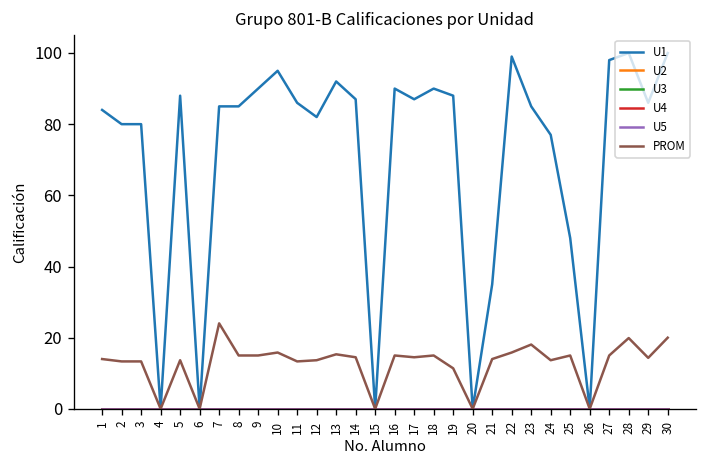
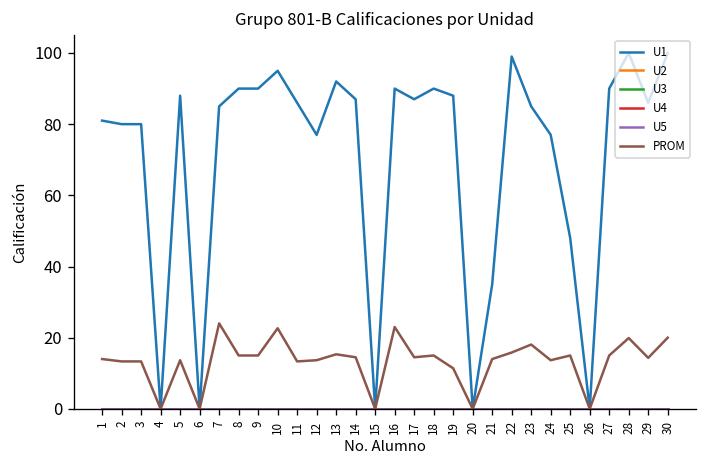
  {
    "U1": {
-     "1": 84,
+     "1": 81,
      "2": 80,
      "3": 80,
      "5": 88,
      "7": 85,
-     "8": 85,
+     "8": 90,
      "9": 90,
      "10": 95,
      "11": 86,
-     "12": 82,
+     "12": 77,
      "13": 92,
      "14": 87,
      "16": 90,
      "17": 87,
      "18": 90,
      "19": 88,
      "21": 35,
      "22": 99,
      "23": 85,
      "24": 77,
      "25": 48,
-     "27": 98
+     "27": 90
    },
    "U5": {
      "1": 0,
      "2": 0,
      "3": 0,
      "5": 0,
      "7": 0,
      "8": 0,
      "9": 0,
      "10": 0,
      "11": 0,
      "12": 0,
      "13": 0,
      "14": 0,
      "16": 0,
      "17": 0,
      "18": 0,
      "19": 0,
      "21": 0,
      "22": 0,
      "23": 0,
      "24": 0,
      "25": 0,
      "27": 0,
      "28": 0,
      "29": 0,
      "30": 0
    },
    "PROM": {
      "1": 14,
      "2": 13,
      "3": 13,
      "5": 14,
      "7": 24,
      "8": 15,
      "9": 15,
-     "10": 16,
+     "10": 23,
      "11": 13,
      "12": 14,
      "13": 15,
      "14": 15,
-     "16": 15,
+     "16": 23,
      "17": 15,
      "18": 15,
      "19": 11,
      "21": 14,
      "22": 16,
      "23": 18,
      "24": 14,
      "25": 15,
      "27": 15,
      "28": 20,
      "29": 14,
      "30": 20
    }
  }
